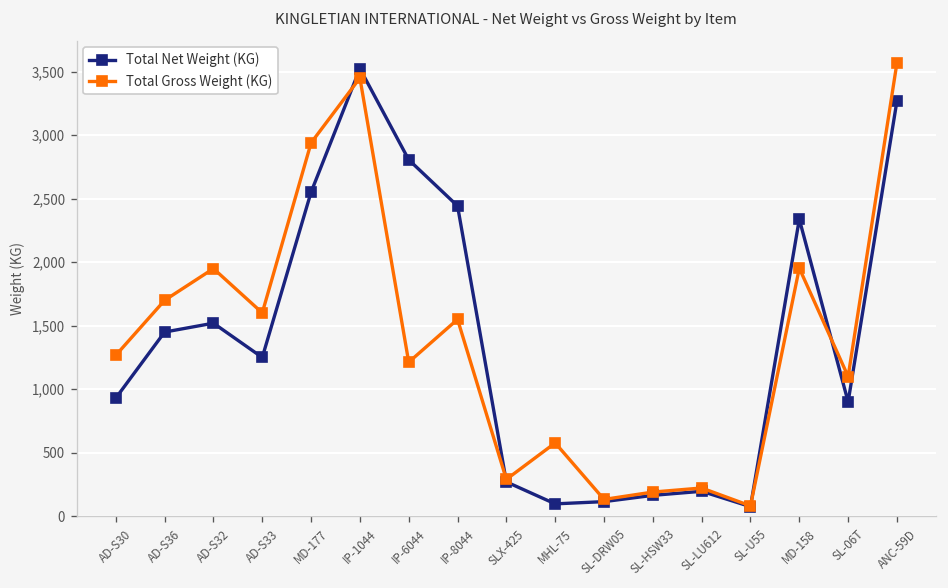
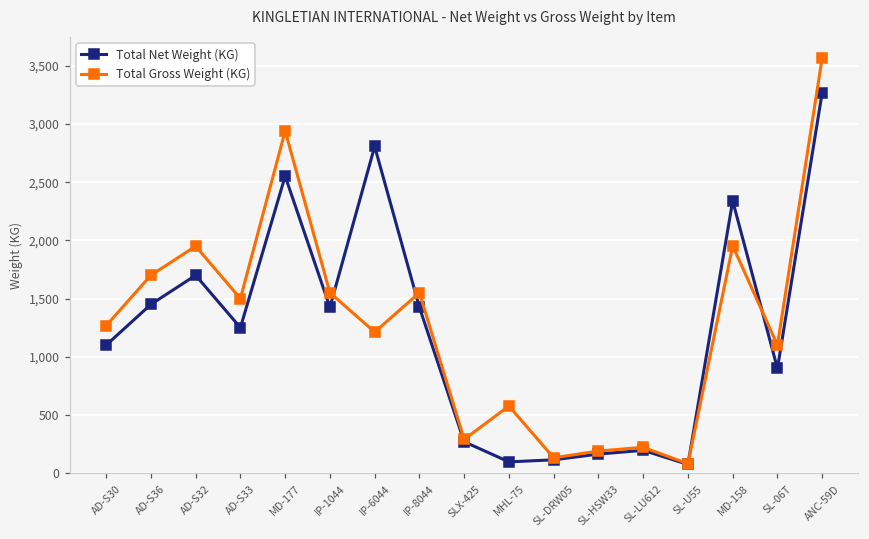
  {
    "Total Net Weight (KG)": {
-     "AD-S30": "930",
+     "AD-S30": "1,100",
      "AD-S36": "1,450",
-     "AD-S32": "1,520",
+     "AD-S32": "1,700",
      "AD-S33": "1,250",
      "MD-177": "2,550",
-     "IP-1044": "3,530",
+     "IP-1044": "1,430",
      "IP-6044": "2,810",
-     "IP-8044": "2,440",
+     "IP-8044": "1,430",
      "MHL-75": "100",
      "SL-HSW33": "160",
      "SL-LU612": "200",
      "MD-158": "2,340",
      "SL-06T": "900",
      "ANC-59D": "3,270"
    },
    "Total Gross Weight (KG)": {
      "AD-S30": "1,270",
      "AD-S36": "1,700",
      "AD-S32": "1,950",
-     "AD-S33": "1,600",
+     "AD-S33": "1,500",
      "MD-177": "2,940",
-     "IP-1044": "3,450",
+     "IP-1044": "1,550",
      "IP-6044": "1,210",
      "IP-8044": "1,550",
      "MHL-75": "580",
      "SL-HSW33": "190",
      "SL-LU612": "220",
      "MD-158": "1,950",
      "SL-06T": "1,100",
      "ANC-59D": "3,570"
    }
  }
